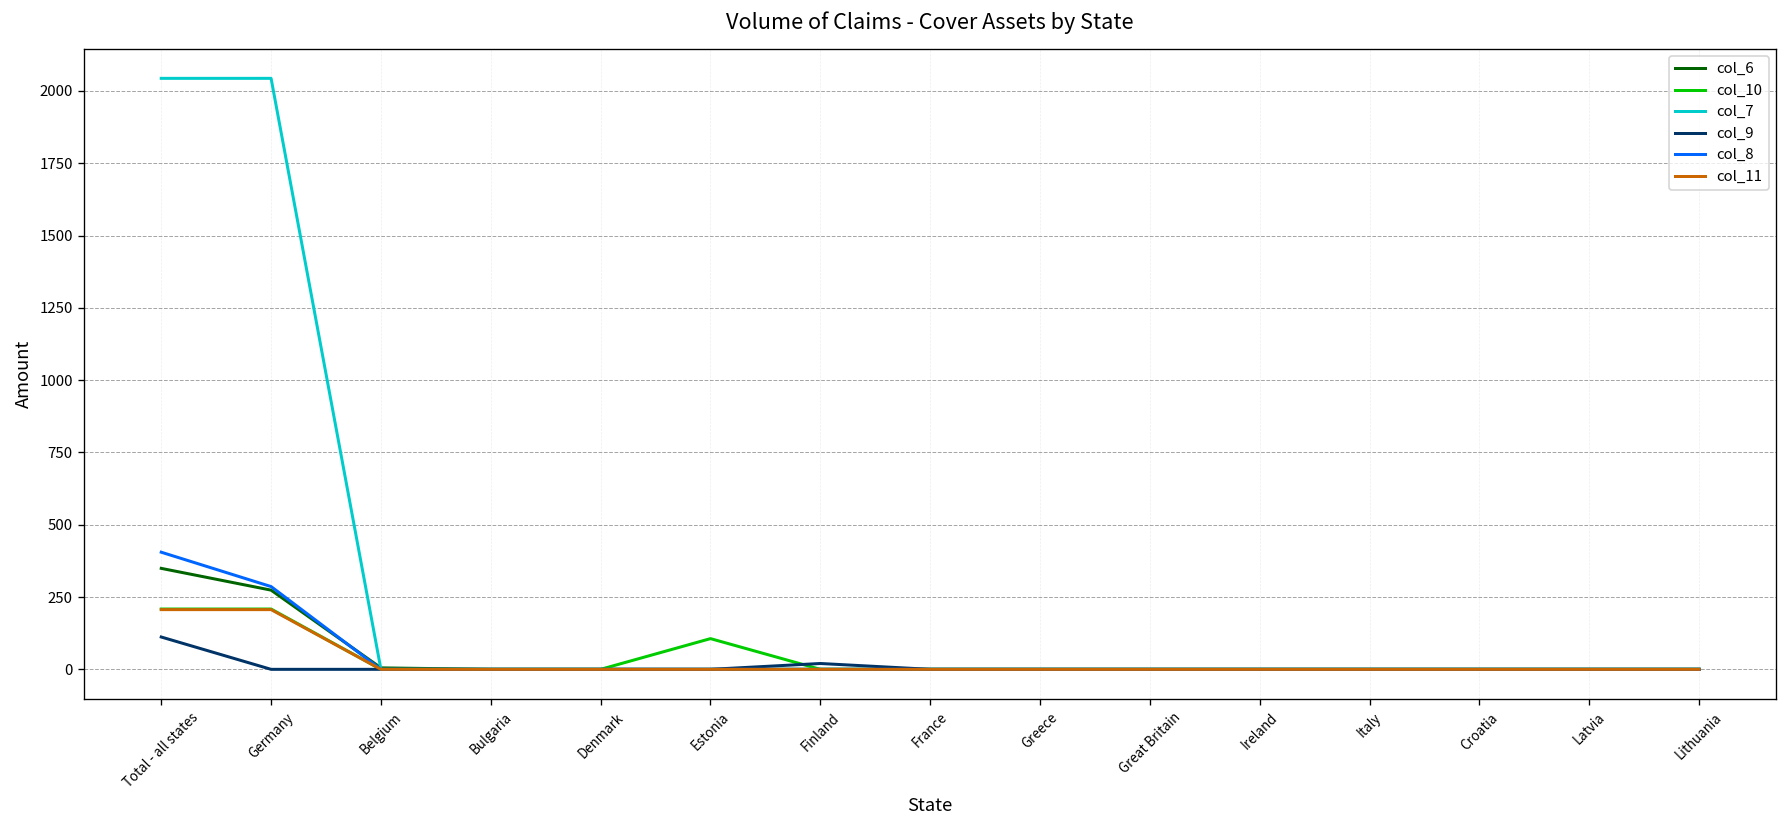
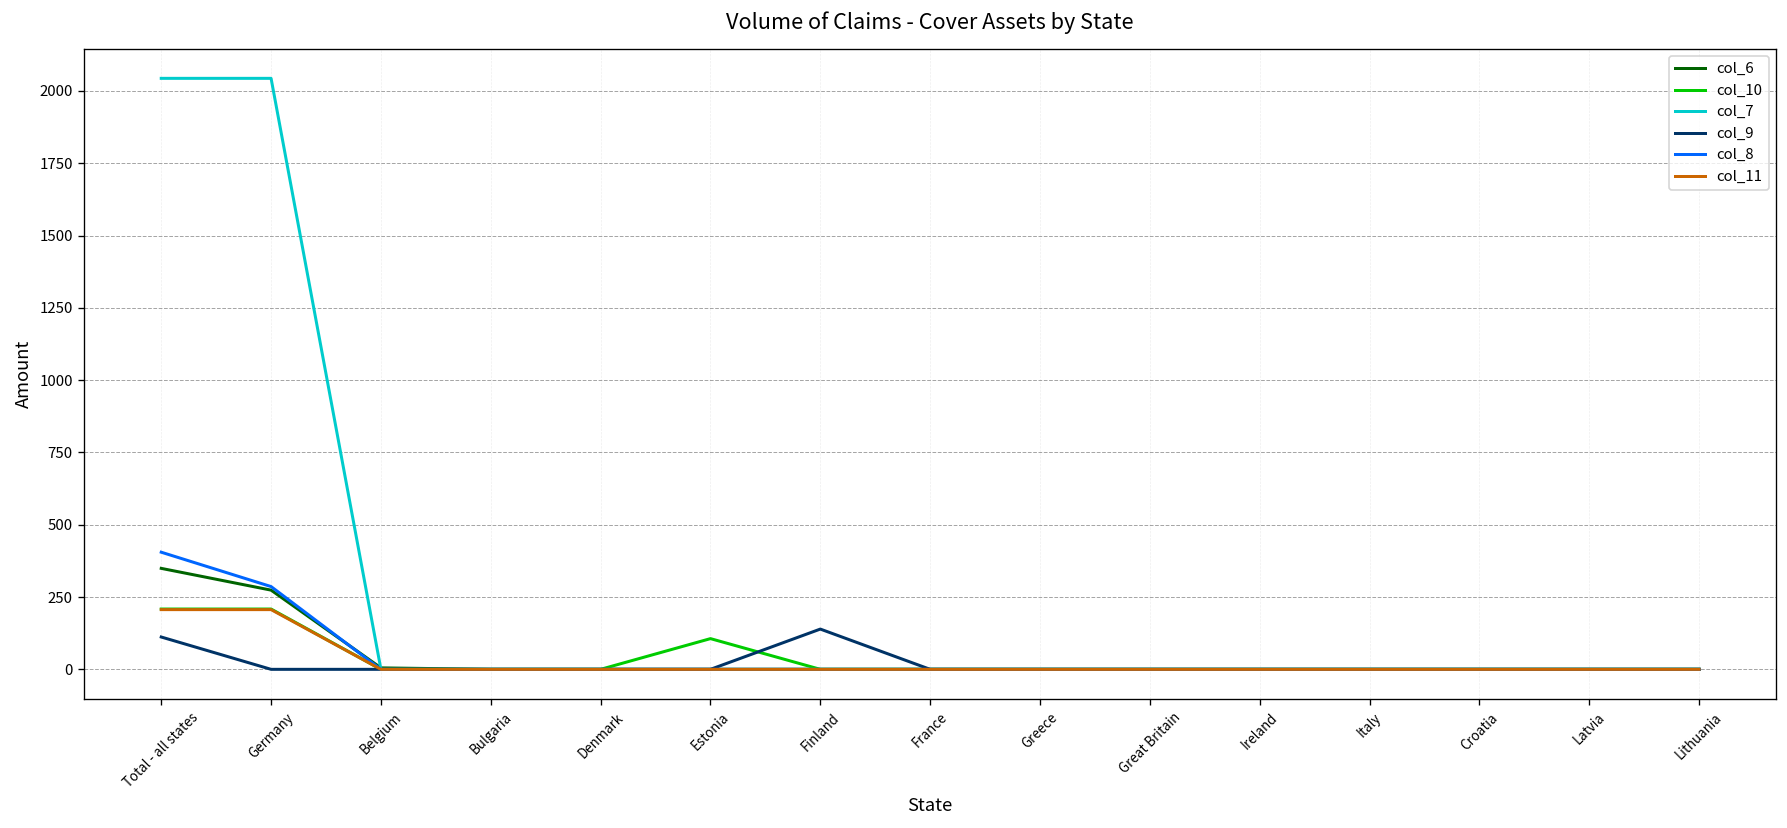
  {
    "col_6": {
      "Total - all states": 350,
      "Germany": 270
    },
    "col_10": {
      "Estonia": 110
    },
    "col_7": {
      "Total - all states": 2040,
      "Germany": 2040
    },
    "col_9": {
      "Total - all states": 110,
      "Germany": 0,
-     "Finland": 20
+     "Finland": 140
    },
    "col_8": {
      "Total - all states": 410,
      "Germany": 290
    }
  }
